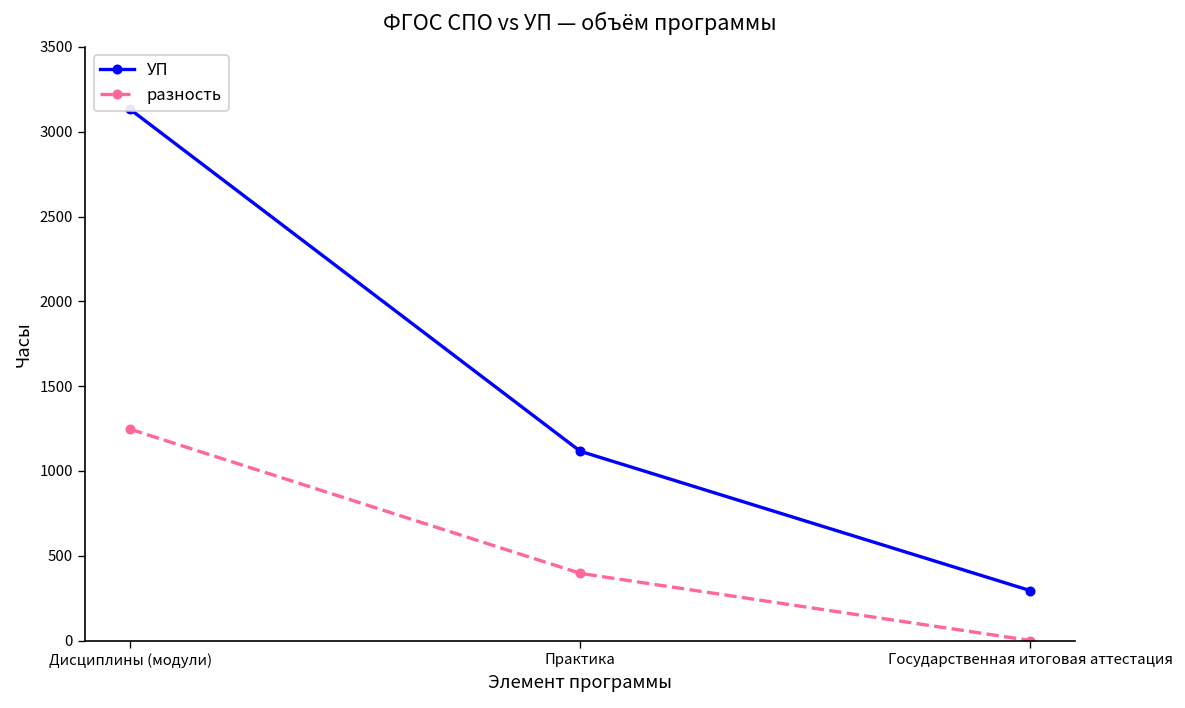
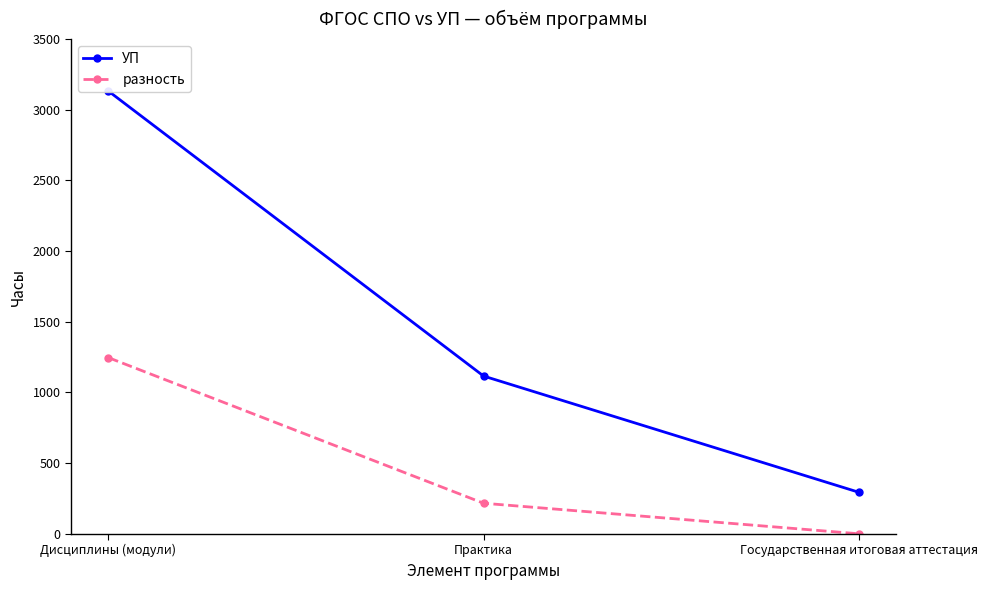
  {
    "УП": {
      "Практика": 1120,
      "Государственная итоговая аттестация": 290
    },
    "разность": {
      "Дисциплины (модули)": 1250,
-     "Практика": 400,
+     "Практика": 220,
      "Государственная итоговая аттестация": 0
    }
  }
